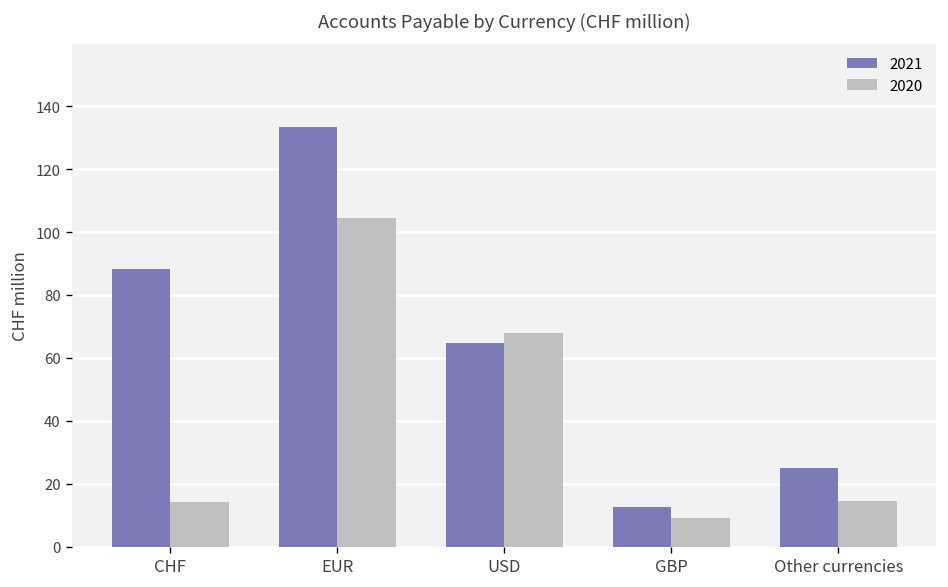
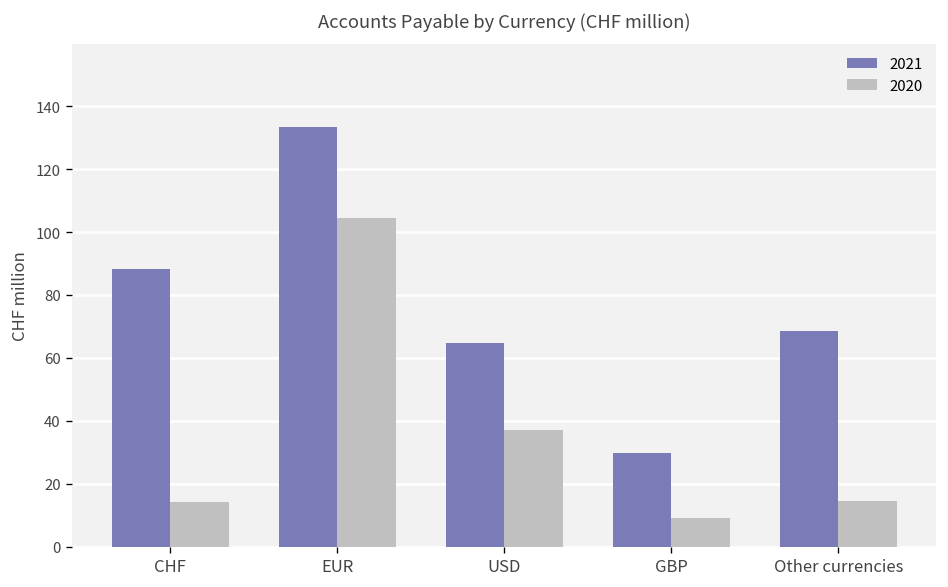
  {
    "2021": {
      "CHF": 88,
      "EUR": 133,
      "USD": 65,
-     "GBP": 13,
-     "Other currencies": 25
+     "GBP": 30,
+     "Other currencies": 69
    },
    "2020": {
      "CHF": 14,
      "EUR": 105,
-     "USD": 68,
+     "USD": 37,
      "GBP": 9,
      "Other currencies": 15
    }
  }
